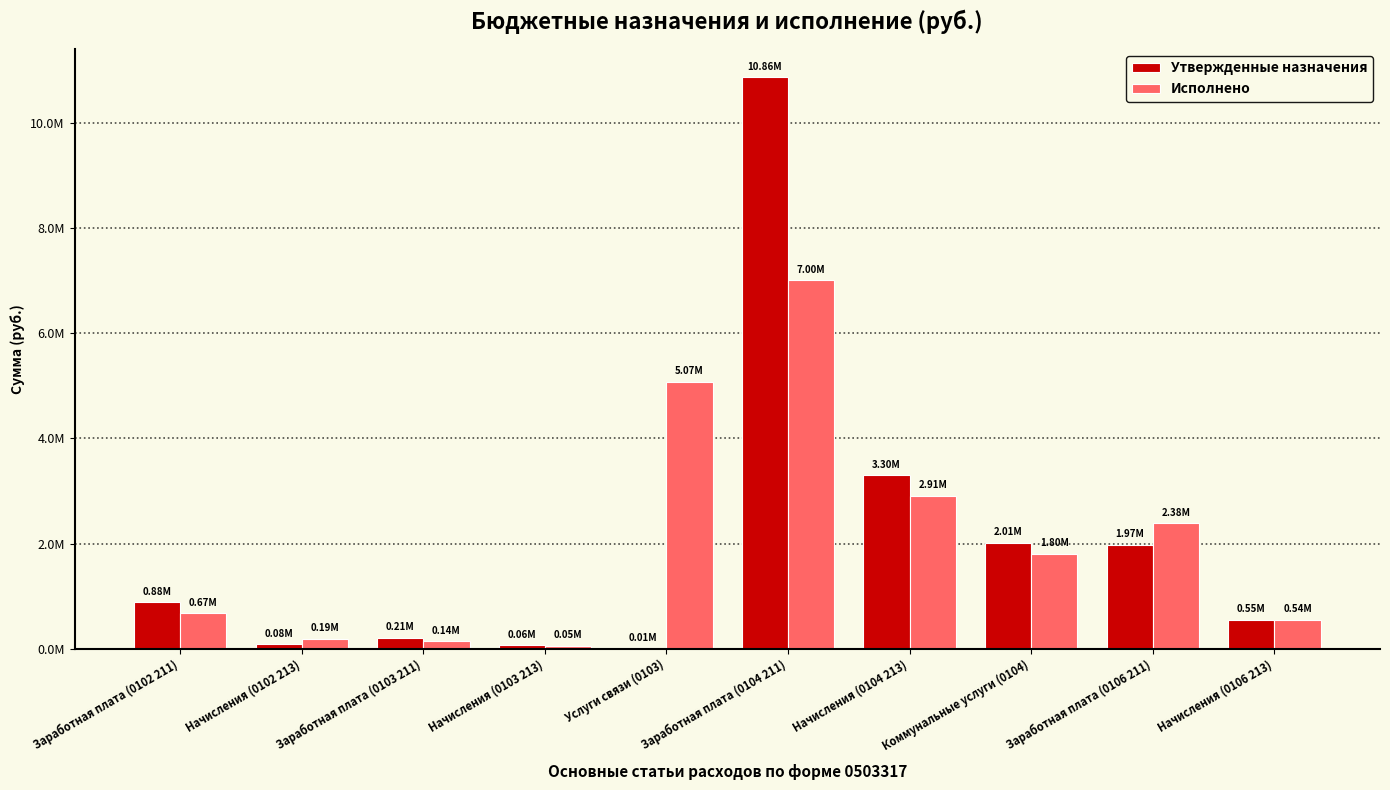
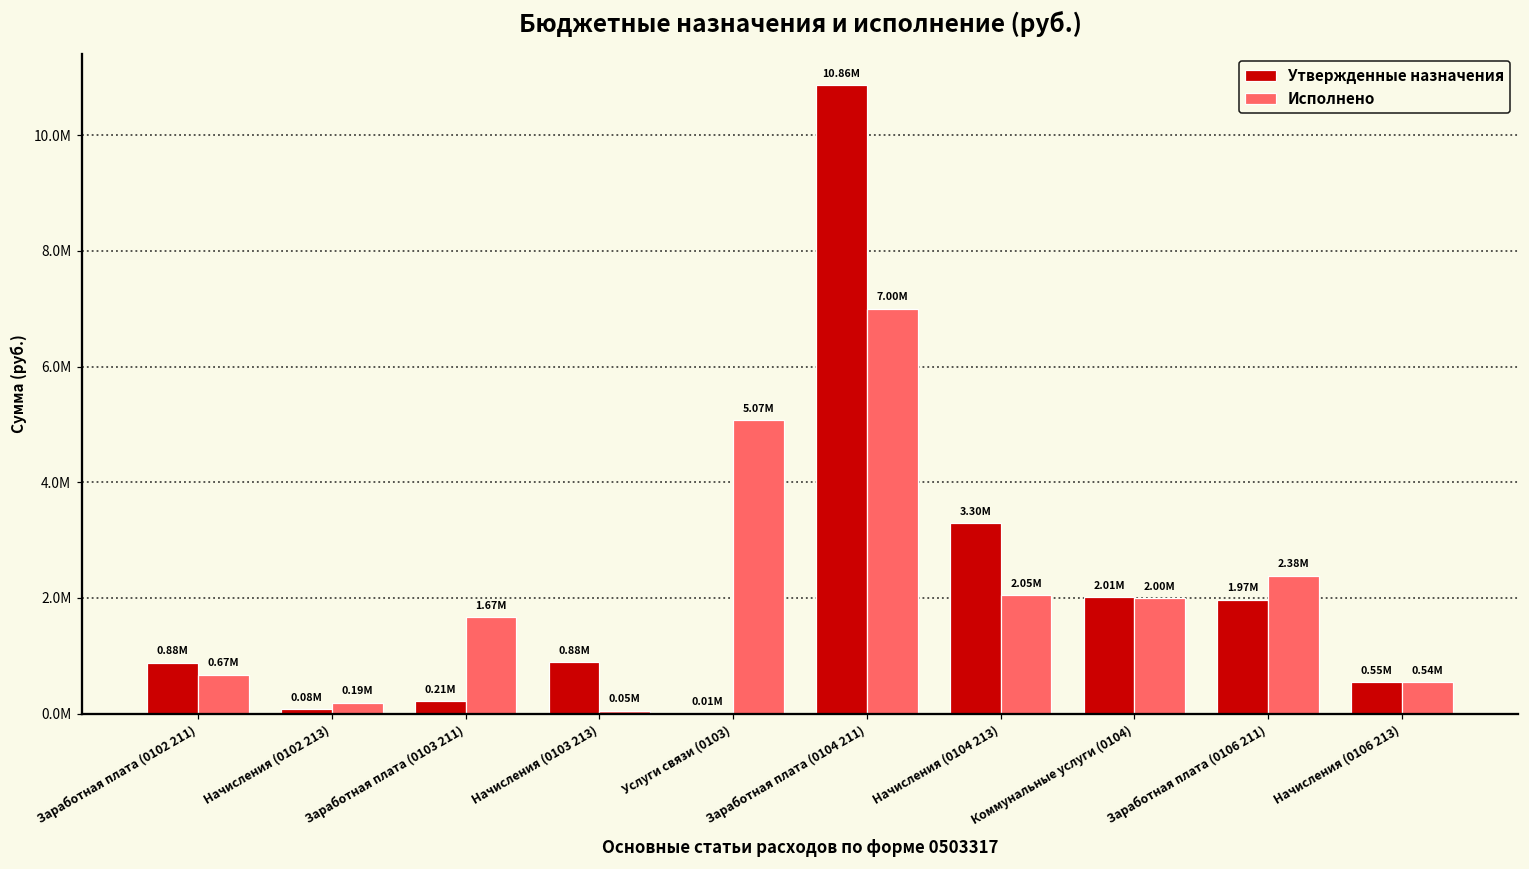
  {
    "Утвержденные назначения": {
      "Заработная плата (0102 211)": "0.88M",
      "Начисления (0102 213)": "0.08M",
      "Заработная плата (0103 211)": "0.21M",
-     "Начисления (0103 213)": "0.06M",
+     "Начисления (0103 213)": "0.88M",
      "Услуги связи (0103)": "0.01M",
      "Заработная плата (0104 211)": "10.86M",
      "Начисления (0104 213)": "3.30M",
      "Коммунальные услуги (0104)": "2.01M",
      "Заработная плата (0106 211)": "1.97M",
      "Начисления (0106 213)": "0.55M"
    },
    "Исполнено": {
      "Заработная плата (0102 211)": "0.67M",
      "Начисления (0102 213)": "0.19M",
-     "Заработная плата (0103 211)": "0.14M",
+     "Заработная плата (0103 211)": "1.67M",
      "Начисления (0103 213)": "0.05M",
      "Услуги связи (0103)": "5.07M",
      "Заработная плата (0104 211)": "7.00M",
-     "Начисления (0104 213)": "2.91M",
-     "Коммунальные услуги (0104)": "1.80M",
+     "Начисления (0104 213)": "2.05M",
+     "Коммунальные услуги (0104)": "2.00M",
      "Заработная плата (0106 211)": "2.38M",
      "Начисления (0106 213)": "0.54M"
    }
  }
